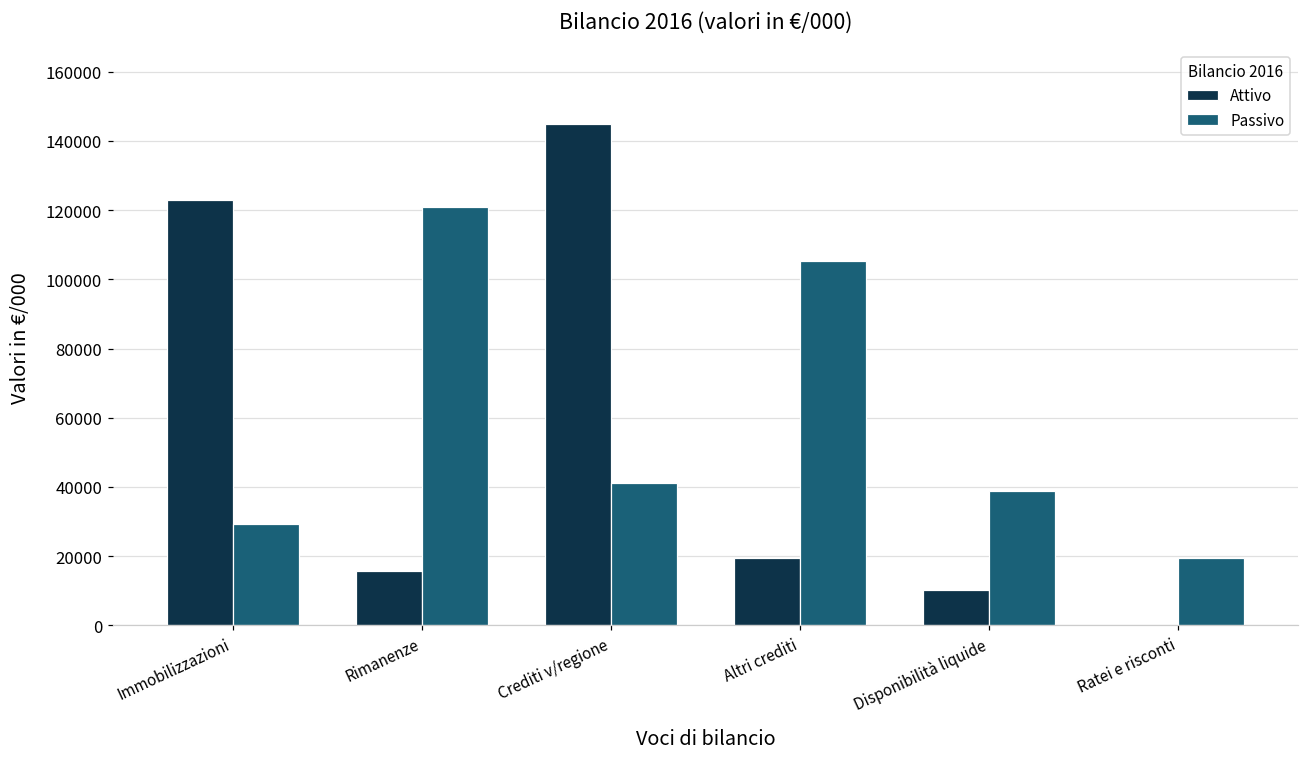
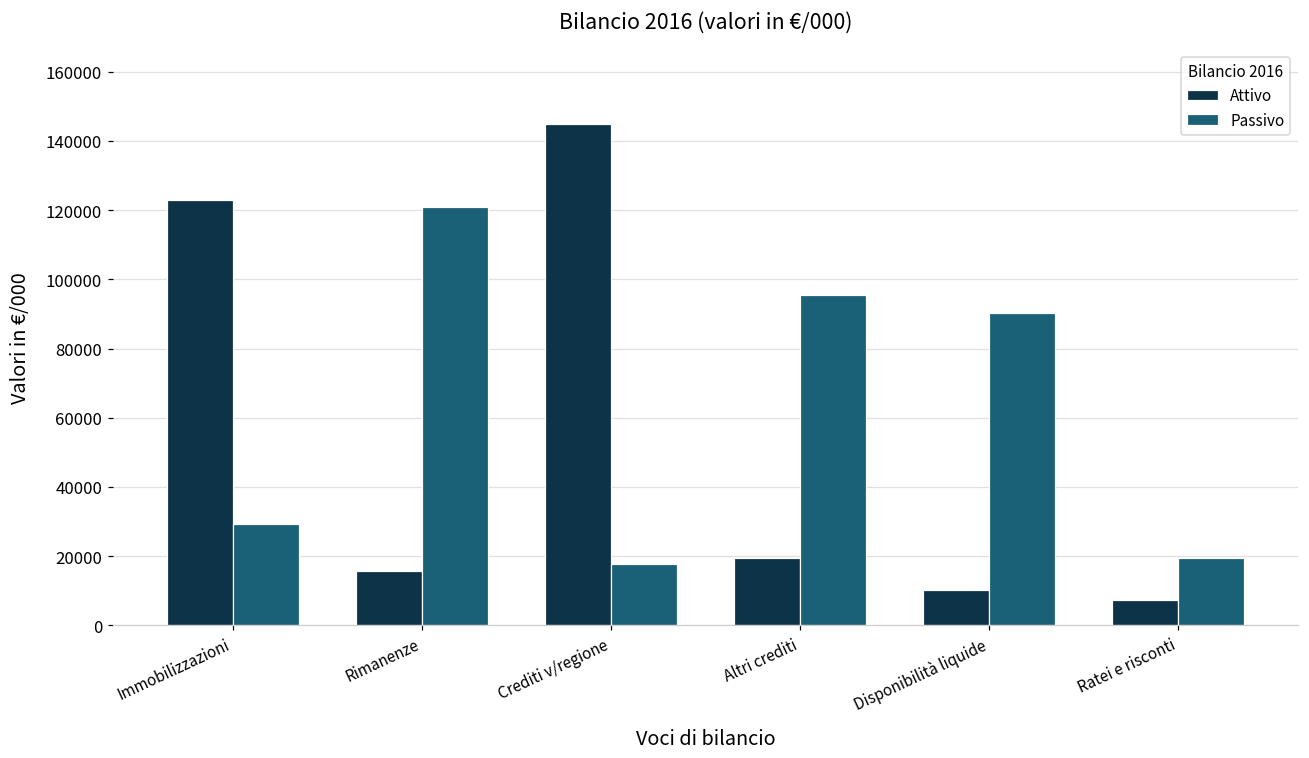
  {
    "Attivo": {
      "Immobilizzazioni": 123000,
      "Rimanenze": 16000,
      "Crediti v/regione": 145000,
      "Altri crediti": 19000,
      "Disponibilità liquide": 10000,
-     "Ratei e risconti": 0
+     "Ratei e risconti": 7000
    },
    "Passivo": {
      "Immobilizzazioni": 29000,
      "Rimanenze": 121000,
-     "Crediti v/regione": 41000,
-     "Altri crediti": 105000,
-     "Disponibilità liquide": 39000,
+     "Crediti v/regione": 18000,
+     "Altri crediti": 95000,
+     "Disponibilità liquide": 90000,
      "Ratei e risconti": 19000
    }
  }
